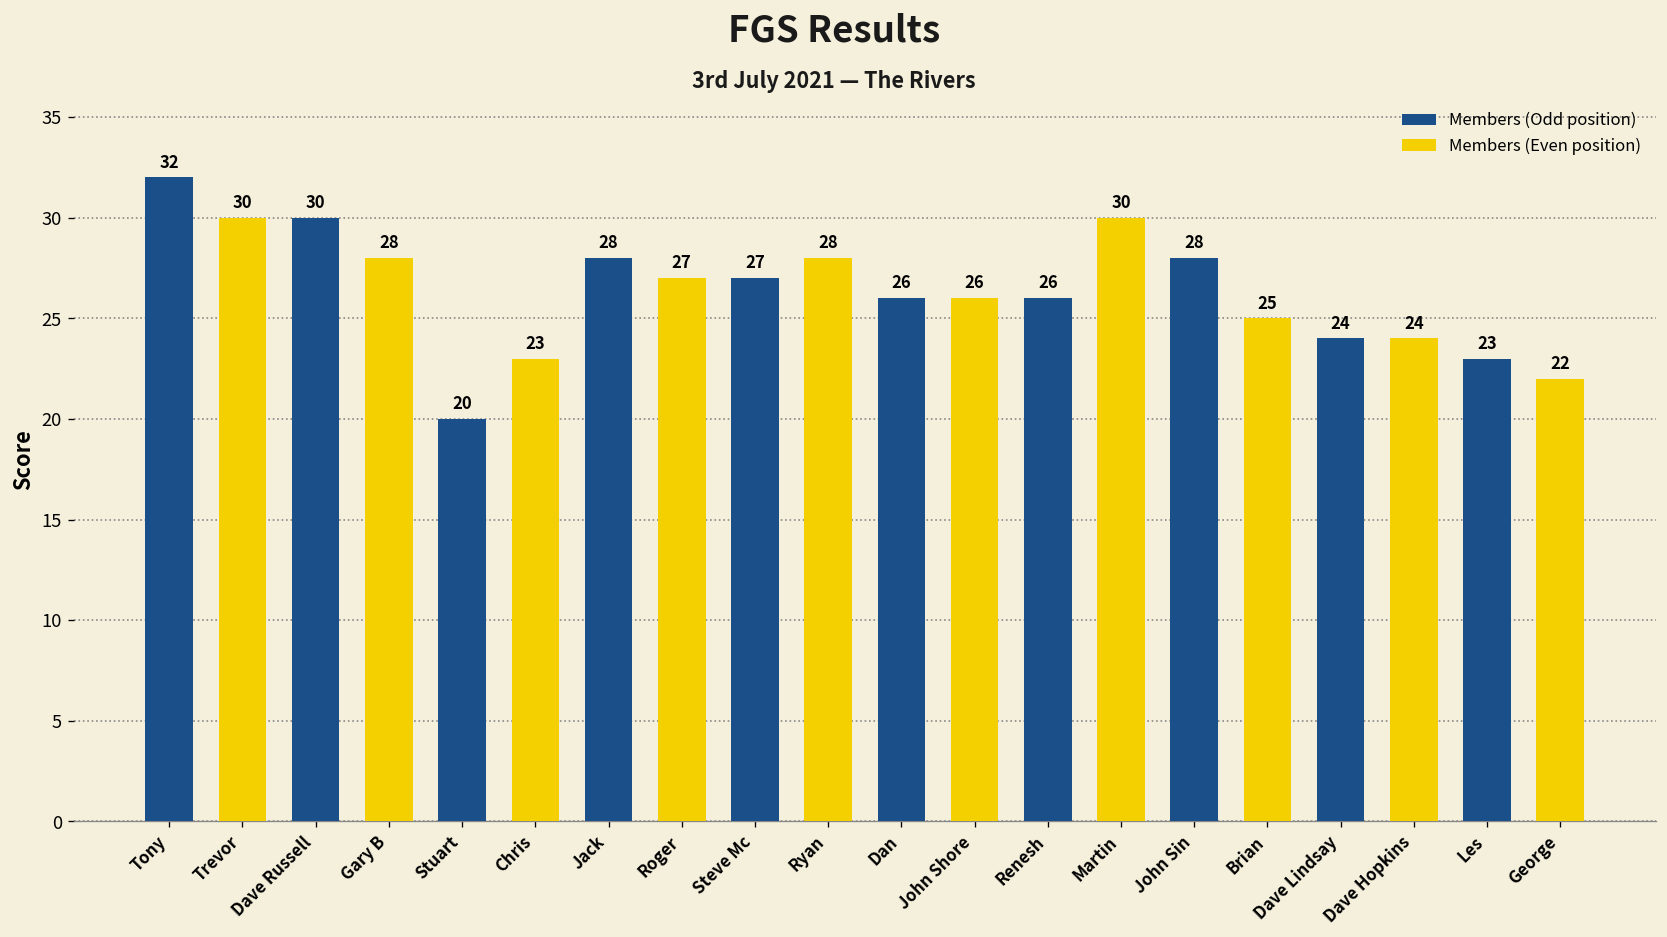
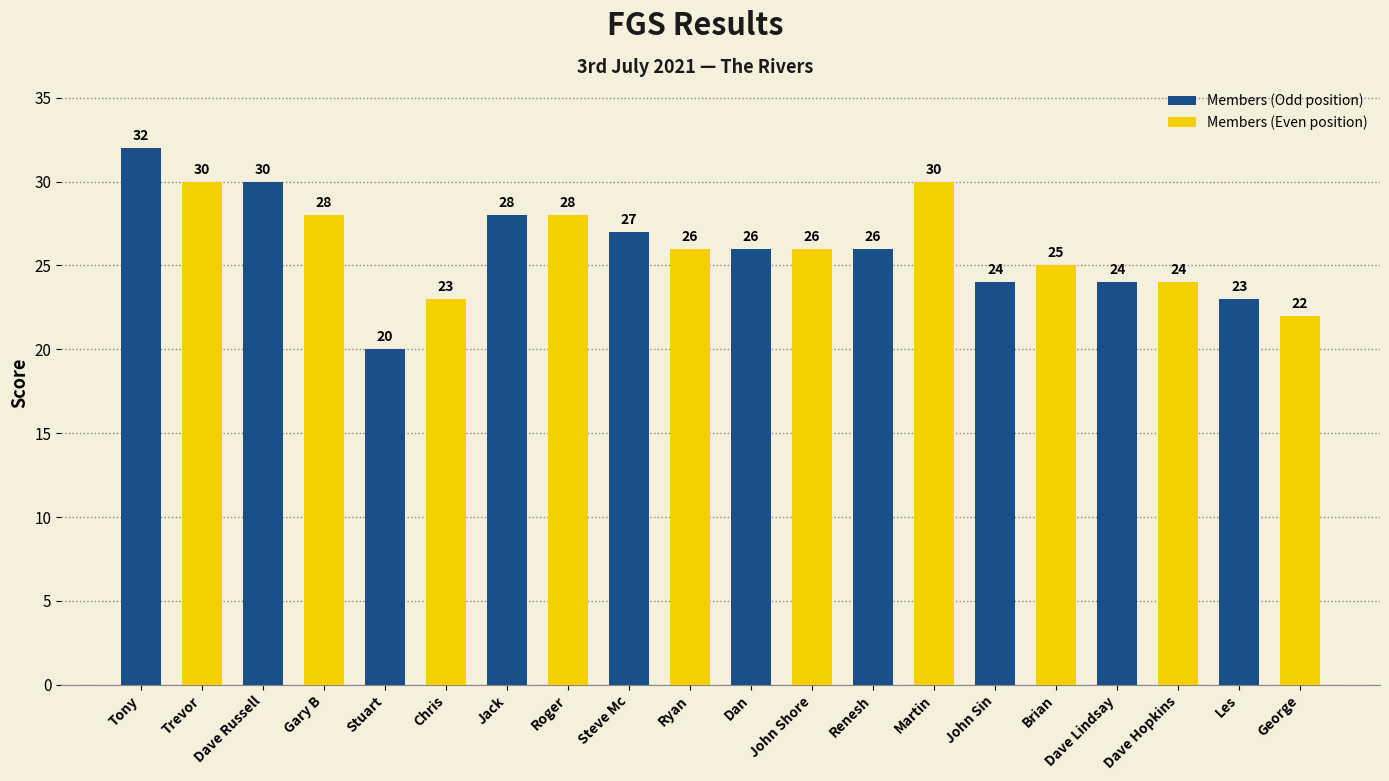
  {
    "Tony": 32,
    "Trevor": 30,
    "Dave Russell": 30,
    "Gary B": 28,
    "Stuart": 20,
    "Chris": 23,
    "Jack": 28,
-   "Roger": 27,
+   "Roger": 28,
    "Steve Mc": 27,
-   "Ryan": 28,
+   "Ryan": 26,
    "Dan": 26,
    "John Shore": 26,
    "Renesh": 26,
    "Martin": 30,
-   "John Sin": 28,
+   "John Sin": 24,
    "Brian": 25,
    "Dave Lindsay": 24,
    "Dave Hopkins": 24,
    "Les": 23,
    "George": 22
  }
